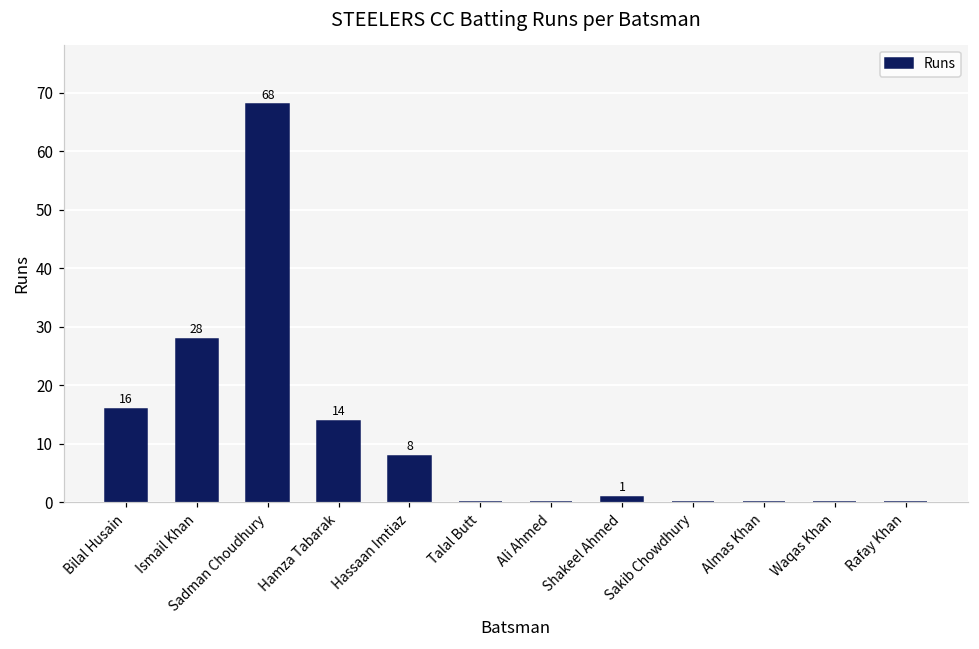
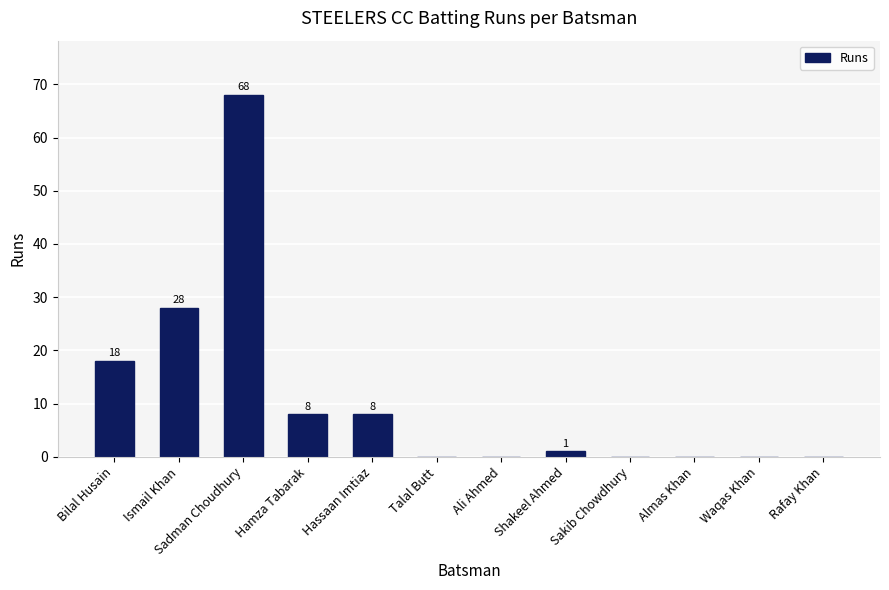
  {
-   "Bilal Husain": 16,
+   "Bilal Husain": 18,
    "Ismail Khan": 28,
    "Sadman Choudhury": 68,
-   "Hamza Tabarak": 14,
+   "Hamza Tabarak": 8,
    "Hassaan Imtiaz": 8,
    "Shakeel Ahmed": 1
  }
